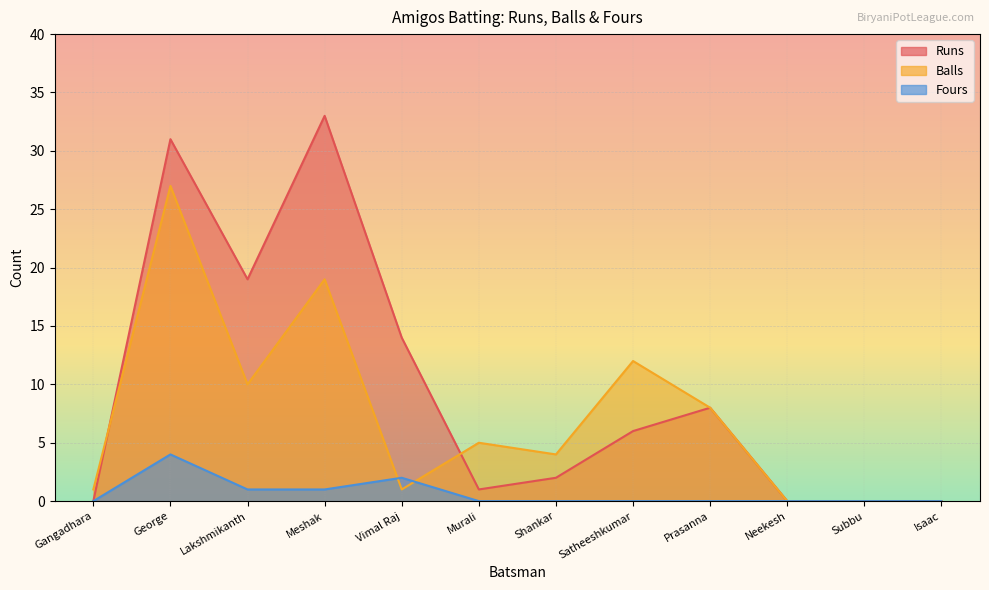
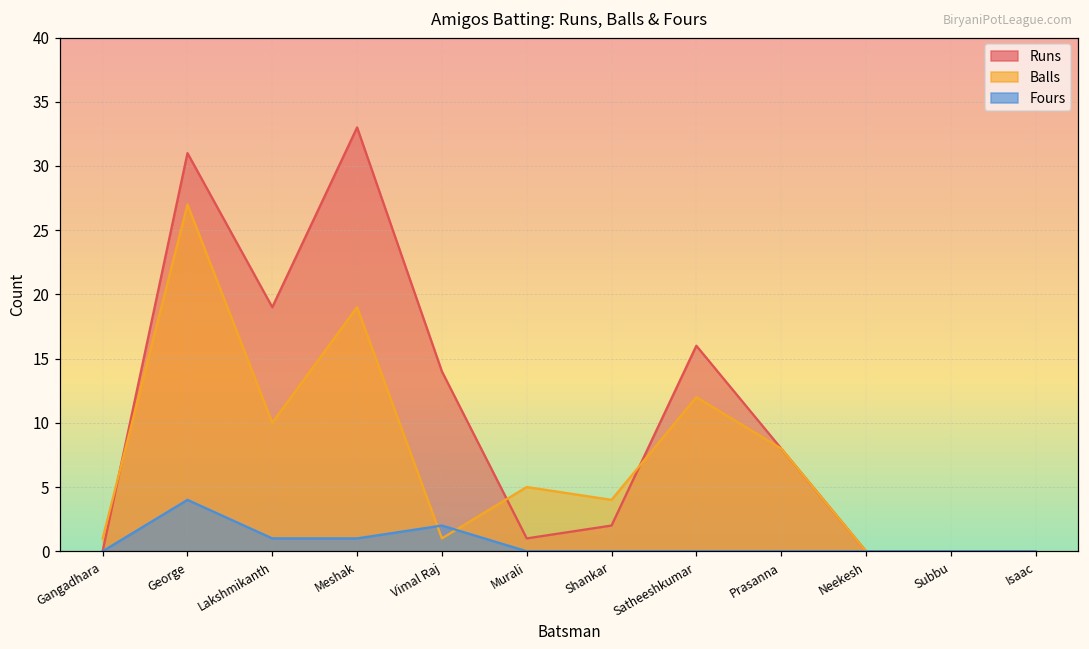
  {
    "Runs": {
      "George": 31,
      "Lakshmikanth": 19,
      "Meshak": 33,
      "Vimal Raj": 14,
      "Murali": 1,
      "Shankar": 2,
-     "Satheeshkumar": 6
+     "Satheeshkumar": 16
    },
    "Balls": {
      "Gangadhara": 1,
      "George": 27,
      "Lakshmikanth": 10,
      "Meshak": 19,
      "Vimal Raj": 1,
      "Murali": 5,
      "Shankar": 4,
      "Satheeshkumar": 12
    },
    "Fours": {
      "George": 4,
      "Lakshmikanth": 1,
      "Meshak": 1,
      "Vimal Raj": 2,
      "Murali": 0,
      "Shankar": 0,
      "Satheeshkumar": 0,
      "Prasanna": 0
    }
  }
